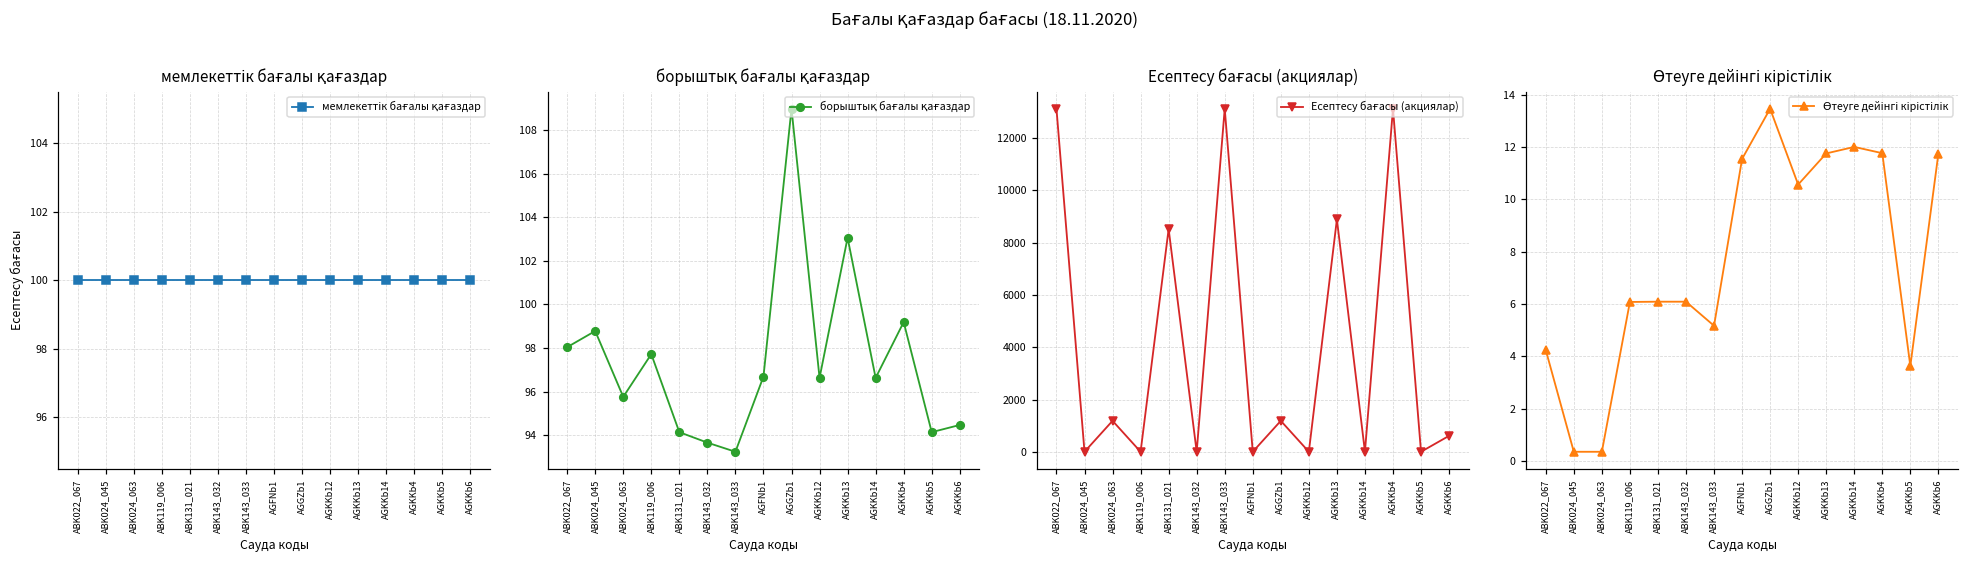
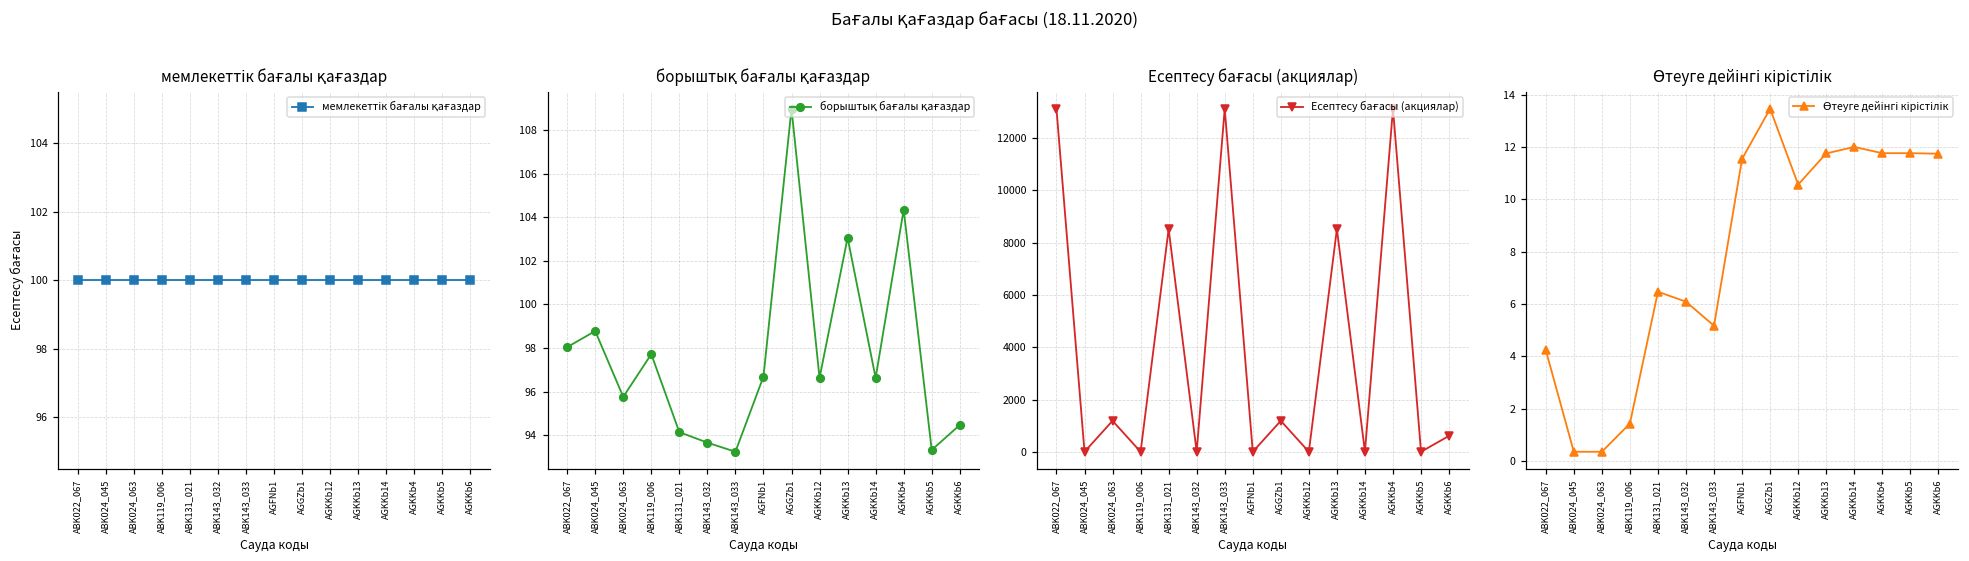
  {
    "мемлекеттік бағалы қағаздар": {
      "ABK022_067": 100.0,
      "ABK024_045": 100.0,
      "ABK024_063": 100.0,
      "ABK119_006": 100.0,
      "ABK131_021": 100.0,
      "ABK143_032": 100.0,
      "ABK143_033": 100.0,
      "AGFNb1": 100.0,
      "AGGZb1": 100.0,
      "AGKKb12": 100.0,
      "AGKKb13": 100.0,
      "AGKKb14": 100.0,
      "AGKKb4": 100.0,
      "AGKKb5": 100.0,
      "AGKKb6": 100.0
    },
    "борыштық бағалы қағаздар": {
      "ABK022_067": 98.0,
      "ABK024_045": 98.8,
      "ABK024_063": 95.8,
      "ABK119_006": 97.7,
      "ABK131_021": 94.1,
      "ABK143_032": 93.7,
      "ABK143_033": 93.2,
      "AGFNb1": 96.7,
      "AGKKb12": 96.6,
      "AGKKb13": 103.1,
      "AGKKb14": 96.6,
-     "AGKKb4": 99.2,
-     "AGKKb5": 94.1,
+     "AGKKb4": 104.4,
+     "AGKKb5": 93.3,
      "AGKKb6": 94.5
    },
    "Есептесу бағасы (акциялар)": {
      "ABK022_067": 13100,
      "ABK024_045": 0,
      "ABK024_063": 1200,
      "ABK119_006": 0,
      "ABK131_021": 8500,
      "ABK143_032": 0,
      "ABK143_033": 13100,
      "AGFNb1": 0,
      "AGGZb1": 1200,
      "AGKKb12": 0,
-     "AGKKb13": 8900,
+     "AGKKb13": 8500,
      "AGKKb14": 0,
      "AGKKb5": 0,
      "AGKKb6": 600
    },
    "Өтеуге дейінгі кірістілік": {
      "ABK022_067": 4.2,
      "ABK024_045": 0.4,
      "ABK024_063": 0.4,
-     "ABK119_006": 6.1,
-     "ABK131_021": 6.1,
+     "ABK119_006": 1.4,
+     "ABK131_021": 6.5,
      "ABK143_032": 6.1,
      "ABK143_033": 5.2,
      "AGFNb1": 11.6,
      "AGGZb1": 13.5,
      "AGKKb12": 10.6,
      "AGKKb13": 11.8,
      "AGKKb14": 12.0,
      "AGKKb4": 11.8,
-     "AGKKb5": 3.6,
+     "AGKKb5": 11.8,
      "AGKKb6": 11.8
    }
  }
